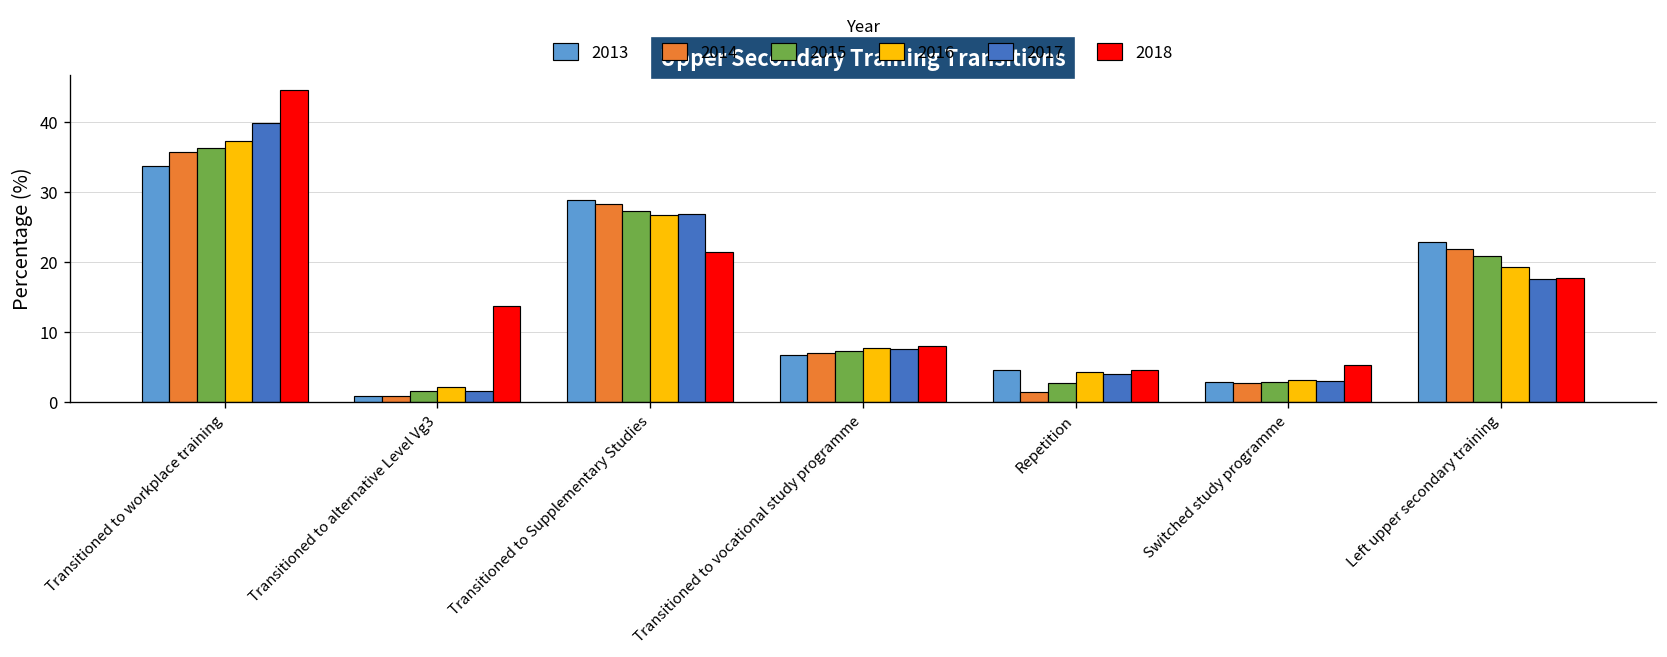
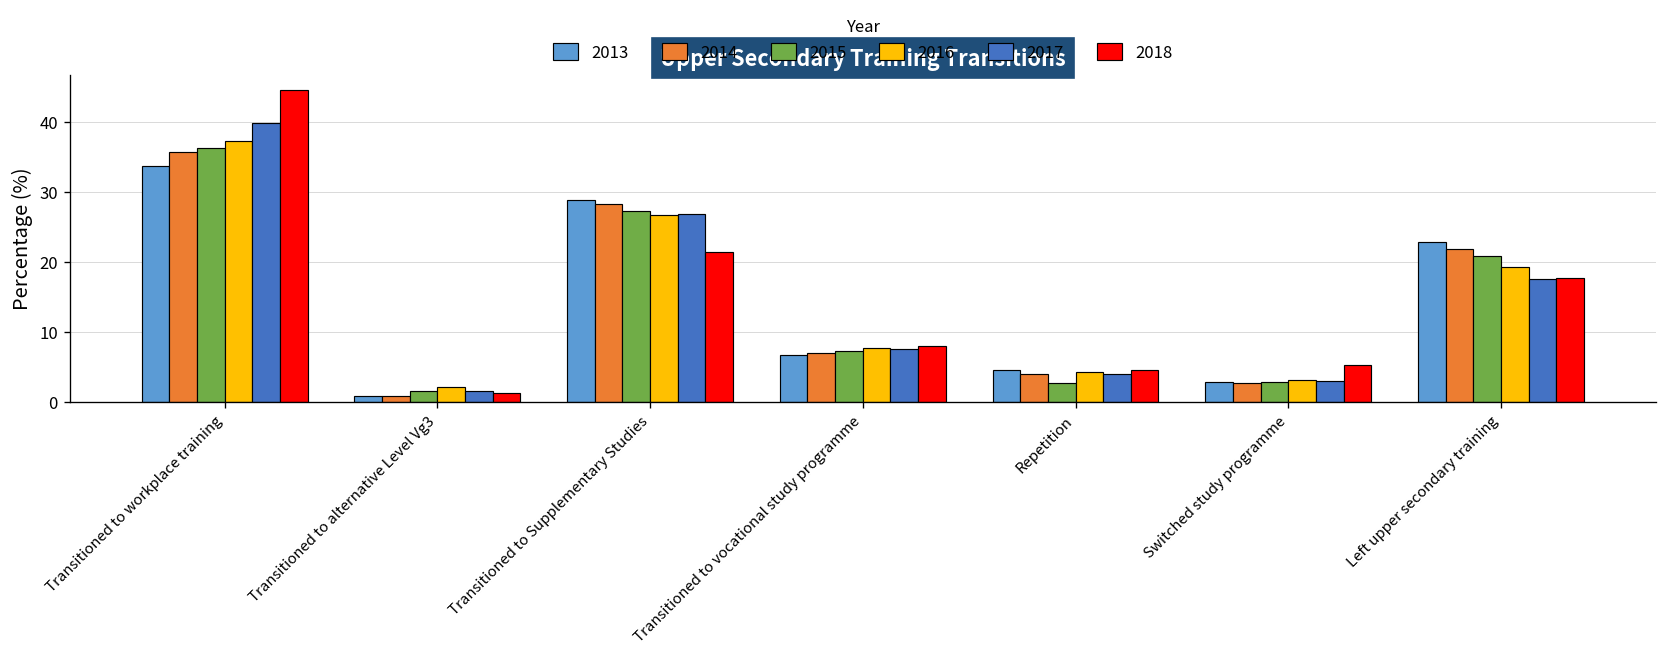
  {
    "2014": {
      "Transitioned to workplace training": 36,
      "Transitioned to alternative Level Vg3": 1,
      "Transitioned to Supplementary Studies": 28,
      "Transitioned to vocational study programme": 7,
-     "Repetition": 1,
+     "Repetition": 4,
      "Switched study programme": 3,
      "Left upper secondary training": 22
    },
    "2015": {
      "Transitioned to workplace training": 36,
      "Transitioned to alternative Level Vg3": 2,
      "Transitioned to Supplementary Studies": 27,
      "Transitioned to vocational study programme": 7,
      "Repetition": 3,
      "Switched study programme": 3,
      "Left upper secondary training": 21
    },
    "2016": {
      "Transitioned to workplace training": 37,
      "Transitioned to alternative Level Vg3": 2,
      "Transitioned to Supplementary Studies": 27,
      "Transitioned to vocational study programme": 8,
      "Repetition": 4,
      "Switched study programme": 3,
      "Left upper secondary training": 19
    },
    "2018": {
      "Transitioned to workplace training": 45,
-     "Transitioned to alternative Level Vg3": 14,
+     "Transitioned to alternative Level Vg3": 1,
      "Transitioned to Supplementary Studies": 21,
      "Transitioned to vocational study programme": 8,
      "Repetition": 5,
      "Switched study programme": 5,
      "Left upper secondary training": 18
    }
  }
